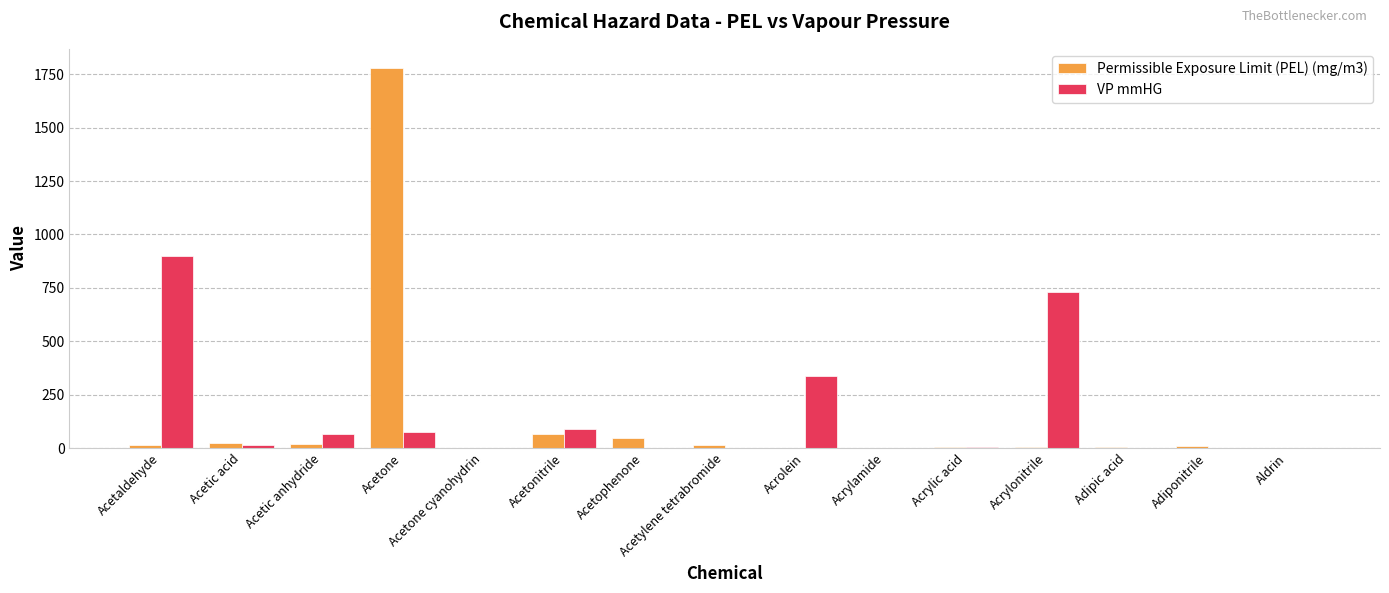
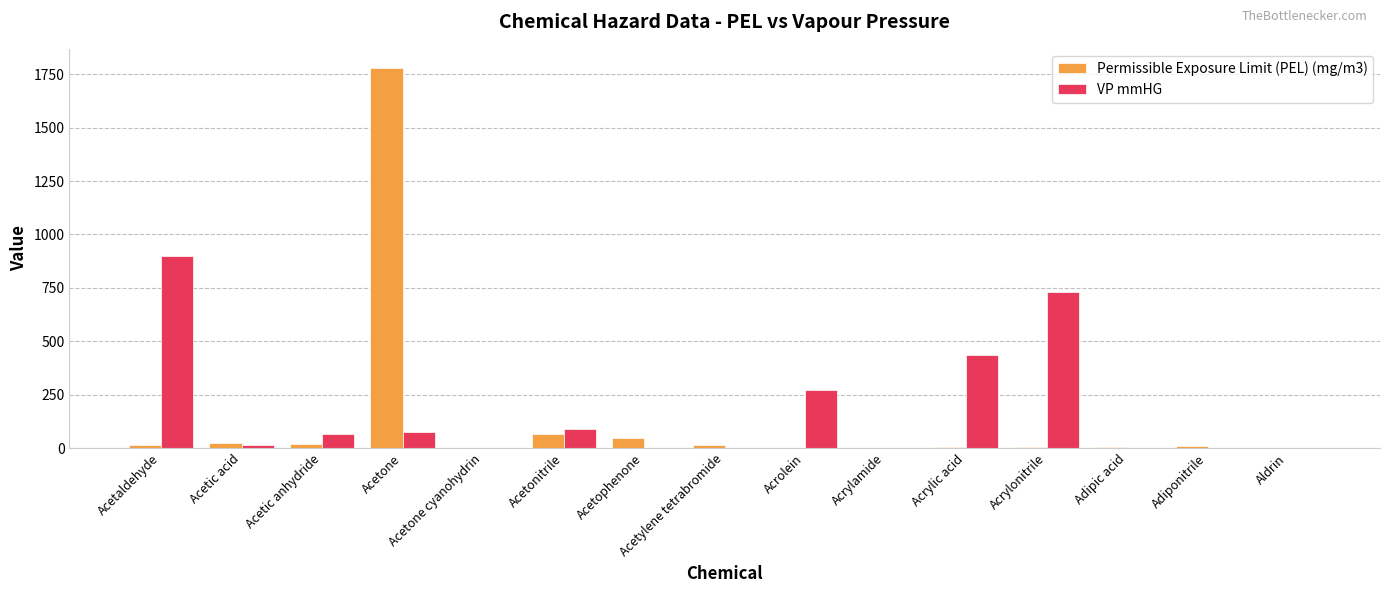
  {
    "Permissible Exposure Limit (PEL) (mg/m3)": {
      "Acetaldehyde": 20,
      "Acetic acid": 30,
      "Acetic anhydride": 20,
      "Acetone": 1780,
      "Acetonitrile": 70,
      "Acetophenone": 50,
      "Acetylene tetrabromide": 10
    },
    "VP mmHG": {
      "Acetaldehyde": 900,
      "Acetic acid": 20,
      "Acetic anhydride": 70,
      "Acetone": 80,
      "Acetone cyanohydrin": 0,
      "Acetonitrile": 90,
-     "Acrolein": 340,
+     "Acrolein": 270,
      "Acrylamide": 0,
-     "Acrylic acid": 0,
+     "Acrylic acid": 440,
      "Acrylonitrile": 730,
      "Adipic acid": 0,
      "Aldrin": 0
    }
  }
